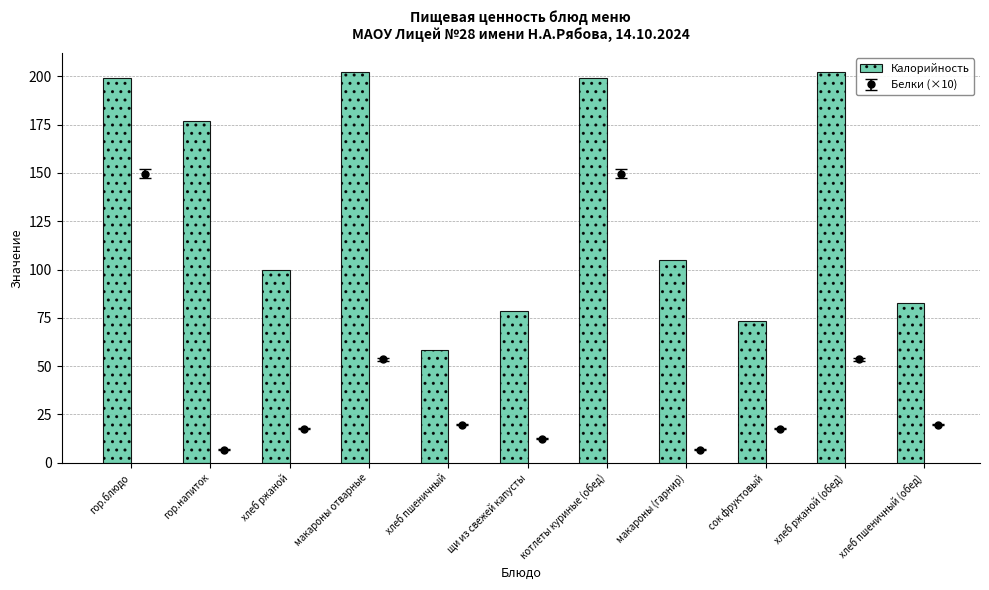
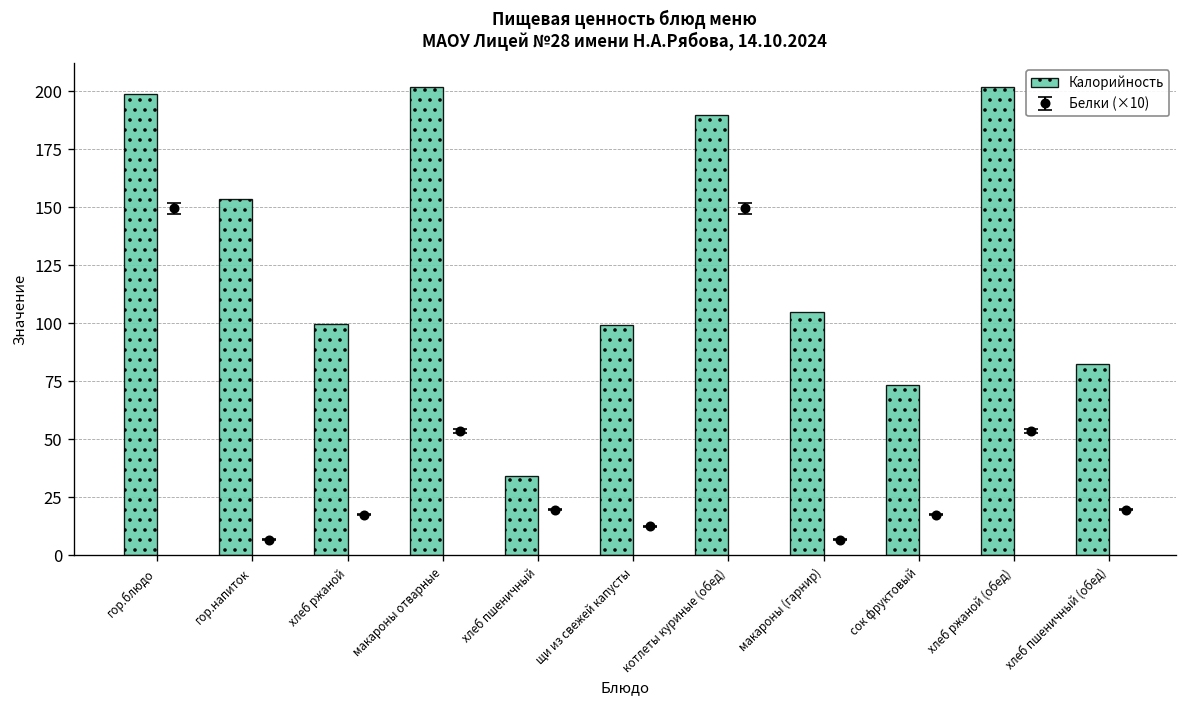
  {
    "Калорийность": {
      "гор.блюдо": 199,
-     "гор.напиток": 177,
+     "гор.напиток": 154,
      "хлеб ржаной": 100,
      "макароны отварные": 202,
-     "хлеб пшеничный": 58,
-     "щи из свежей капусты": 79,
-     "котлеты куриные (обед)": 199,
+     "хлеб пшеничный": 34,
+     "щи из свежей капусты": 99,
+     "котлеты куриные (обед)": 190,
      "макароны (гарнир)": 105,
      "сок фруктовый": 74,
      "хлеб ржаной (обед)": 202,
      "хлеб пшеничный (обед)": 83
    }
  }
